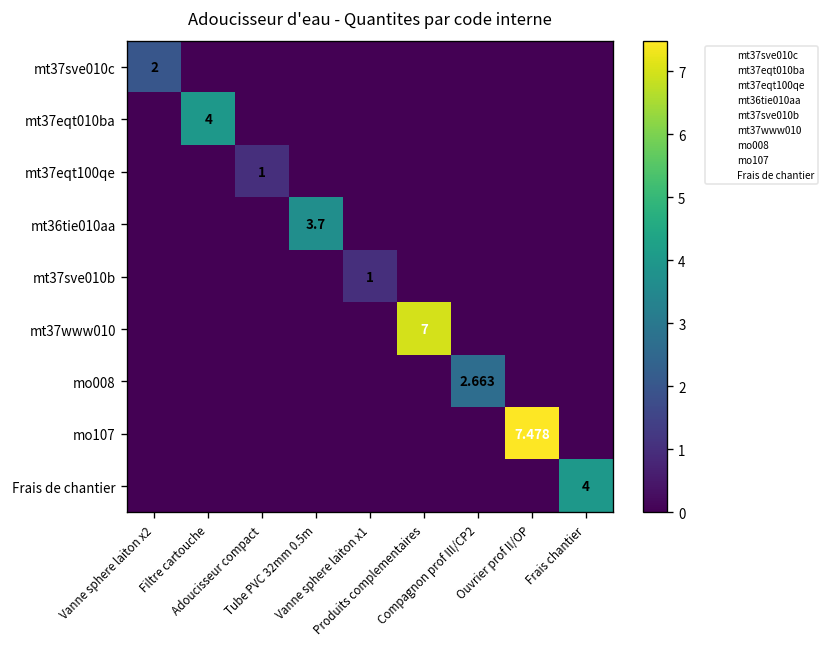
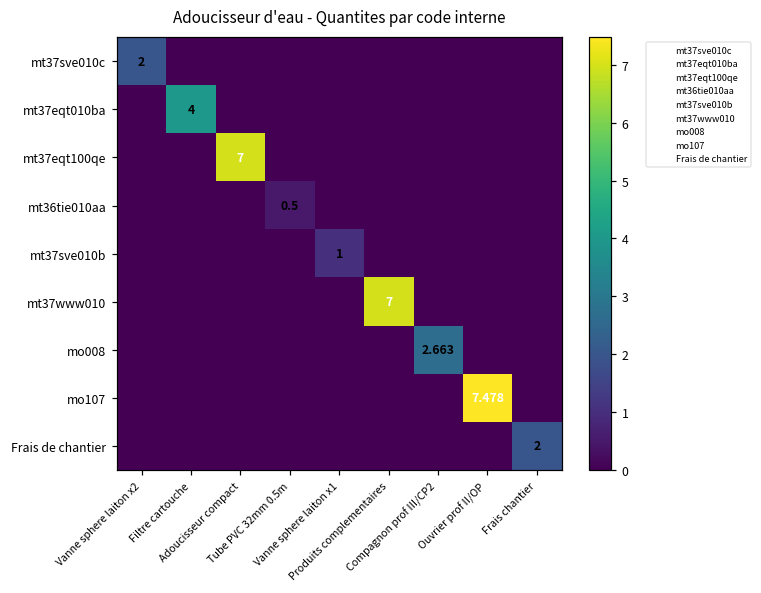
  {
    "mt37eqt100qe": {
-     "Adoucisseur compact": 1
+     "Adoucisseur compact": 7
    },
    "mt36tie010aa": {
-     "Tube PVC 32mm 0.5m": 3.7
+     "Tube PVC 32mm 0.5m": 0.5
    },
    "Frais de chantier": {
-     "Frais chantier": 4
+     "Frais chantier": 2
    }
  }
